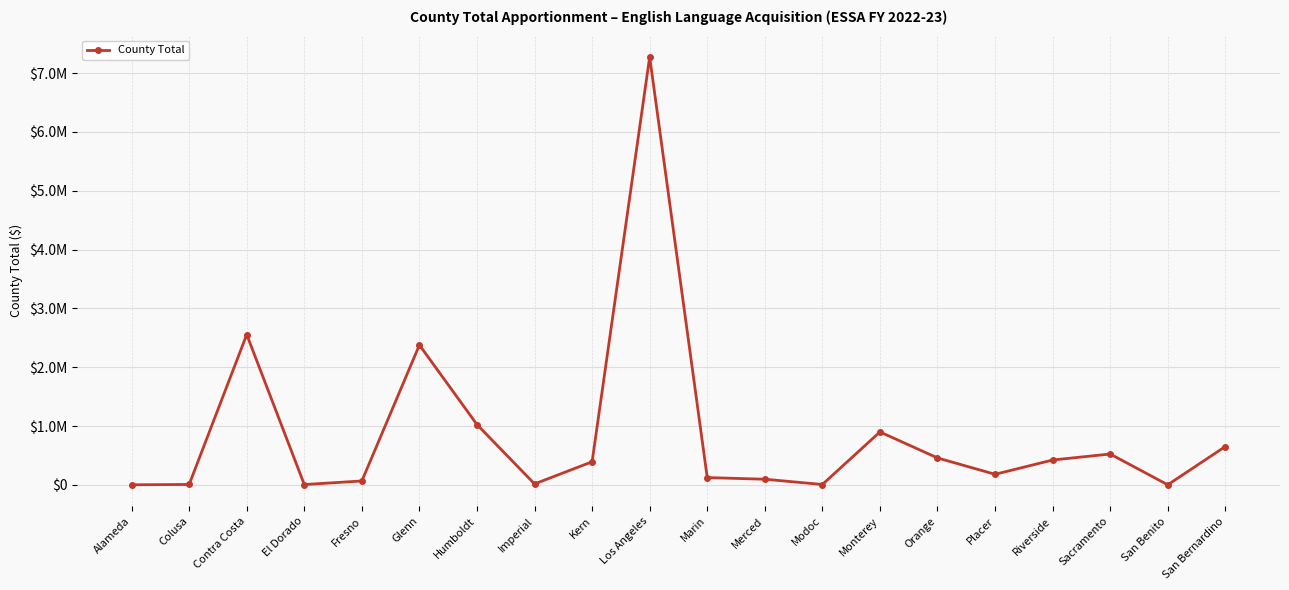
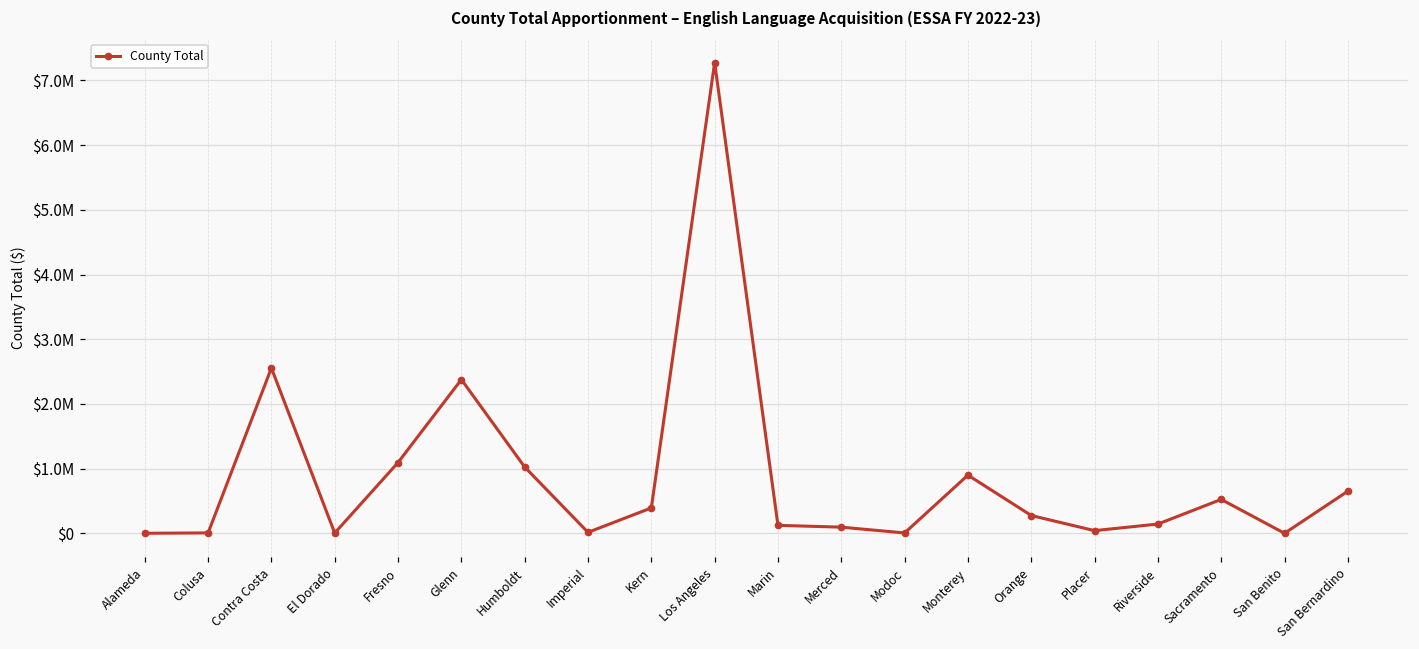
  {
    "Alameda": "$0",
    "Colusa": "$0",
    "Contra Costa": "$2600000",
    "El Dorado": "$0",
-   "Fresno": "$100000",
+   "Fresno": "$1100000",
    "Glenn": "$2400000",
    "Humboldt": "$1000000",
    "Imperial": "$0",
    "Kern": "$400000",
    "Los Angeles": "$7300000",
    "Marin": "$100000",
    "Merced": "$100000",
    "Modoc": "$0",
    "Monterey": "$900000",
-   "Orange": "$500000",
-   "Placer": "$200000",
-   "Riverside": "$400000",
+   "Orange": "$300000",
+   "Placer": "$0",
+   "Riverside": "$100000",
    "Sacramento": "$500000",
    "San Benito": "$0",
    "San Bernardino": "$700000"
  }
